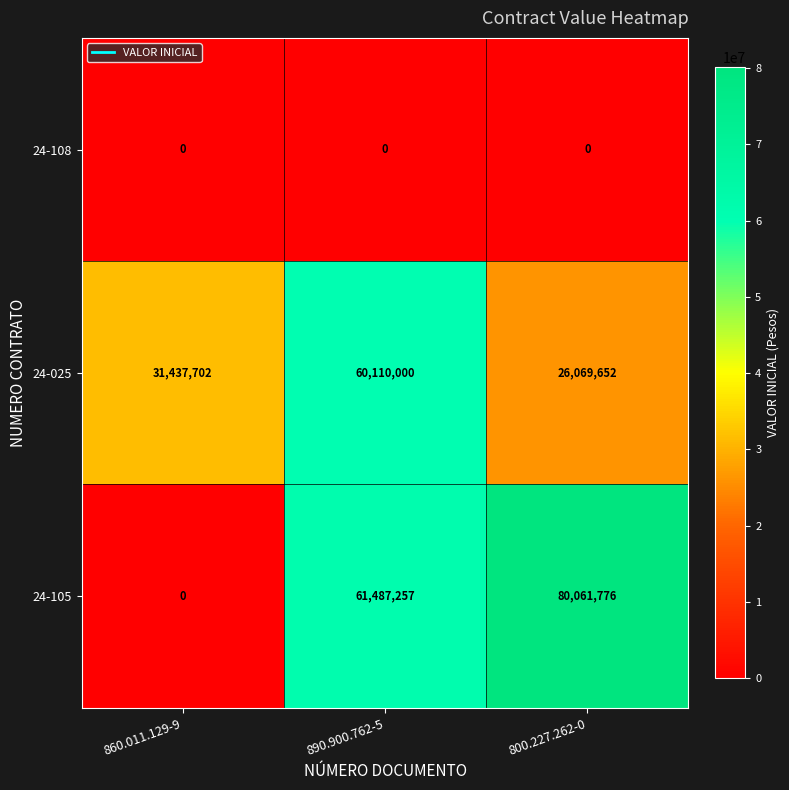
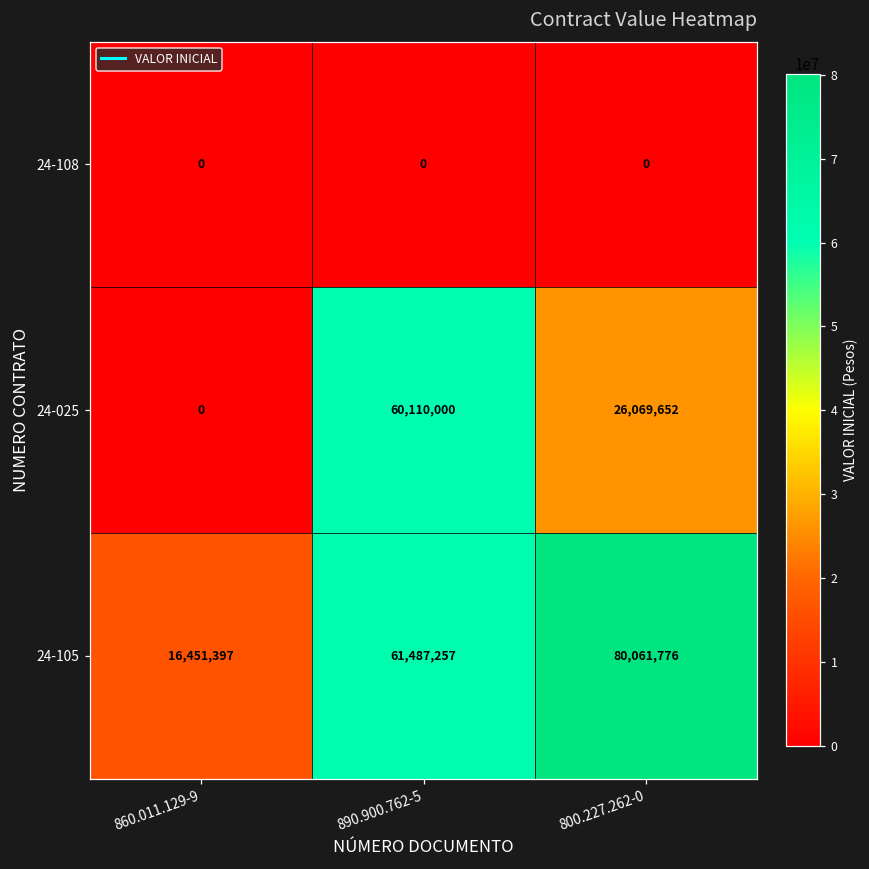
  {
    "24-108": {
      "860.011.129-9": "0",
      "890.900.762-5": "0",
      "800.227.262-0": "0"
    },
    "24-025": {
-     "860.011.129-9": "31,437,702",
+     "860.011.129-9": "0",
      "890.900.762-5": "60,110,000",
      "800.227.262-0": "26,069,652"
    },
    "24-105": {
-     "860.011.129-9": "0",
+     "860.011.129-9": "16,451,397",
      "890.900.762-5": "61,487,257",
      "800.227.262-0": "80,061,776"
    }
  }
